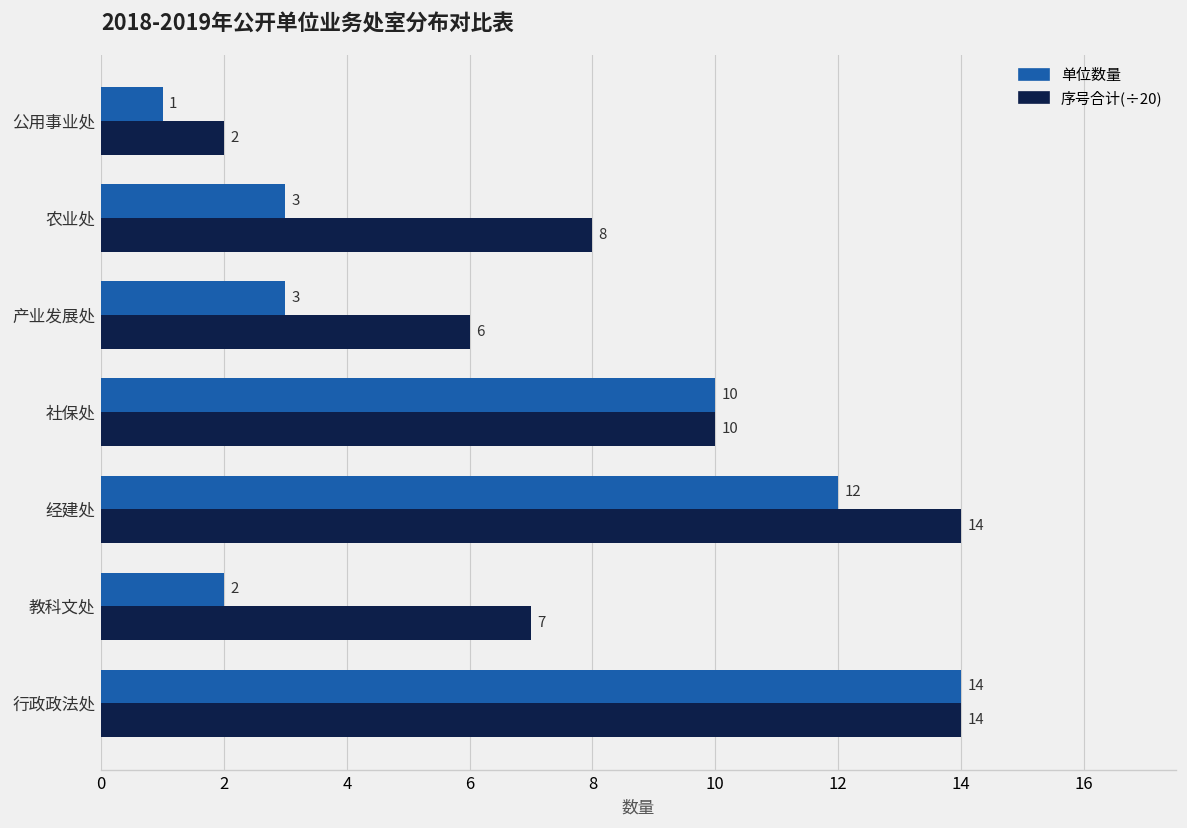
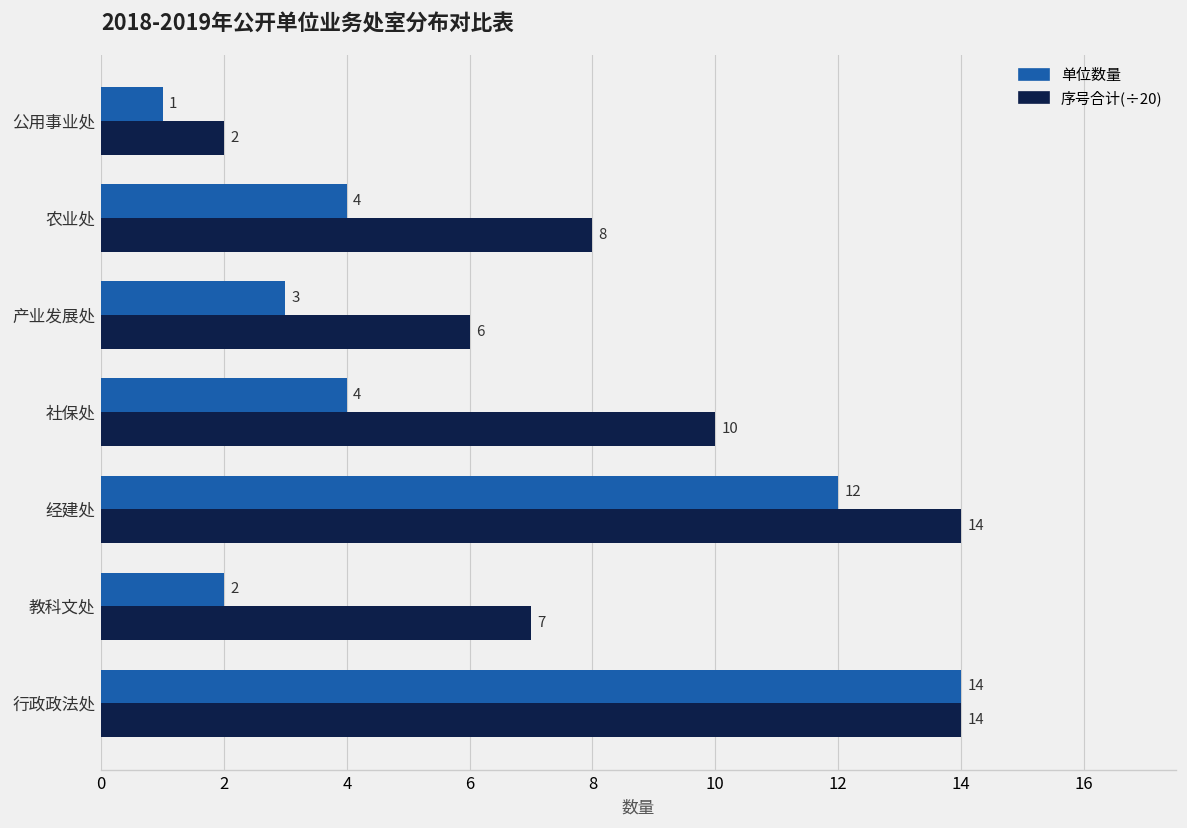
  {
    "单位数量": {
      "公用事业处": 1,
-     "农业处": 3,
+     "农业处": 4,
      "产业发展处": 3,
-     "社保处": 10,
+     "社保处": 4,
      "经建处": 12,
      "教科文处": 2,
      "行政政法处": 14
    },
    "序号合计(÷20)": {
      "公用事业处": 2,
      "农业处": 8,
      "产业发展处": 6,
      "社保处": 10,
      "经建处": 14,
      "教科文处": 7,
      "行政政法处": 14
    }
  }
